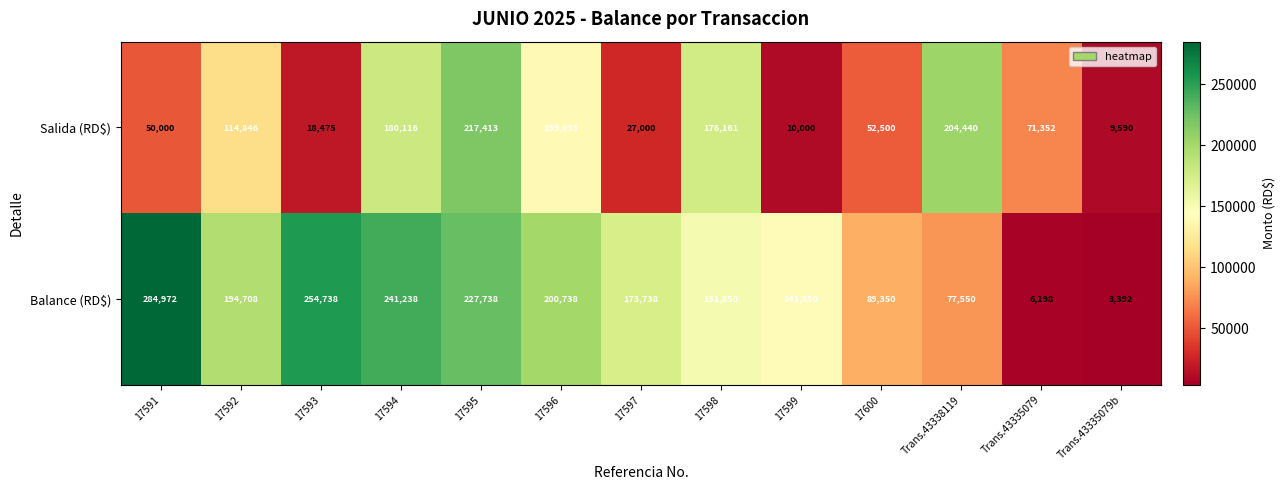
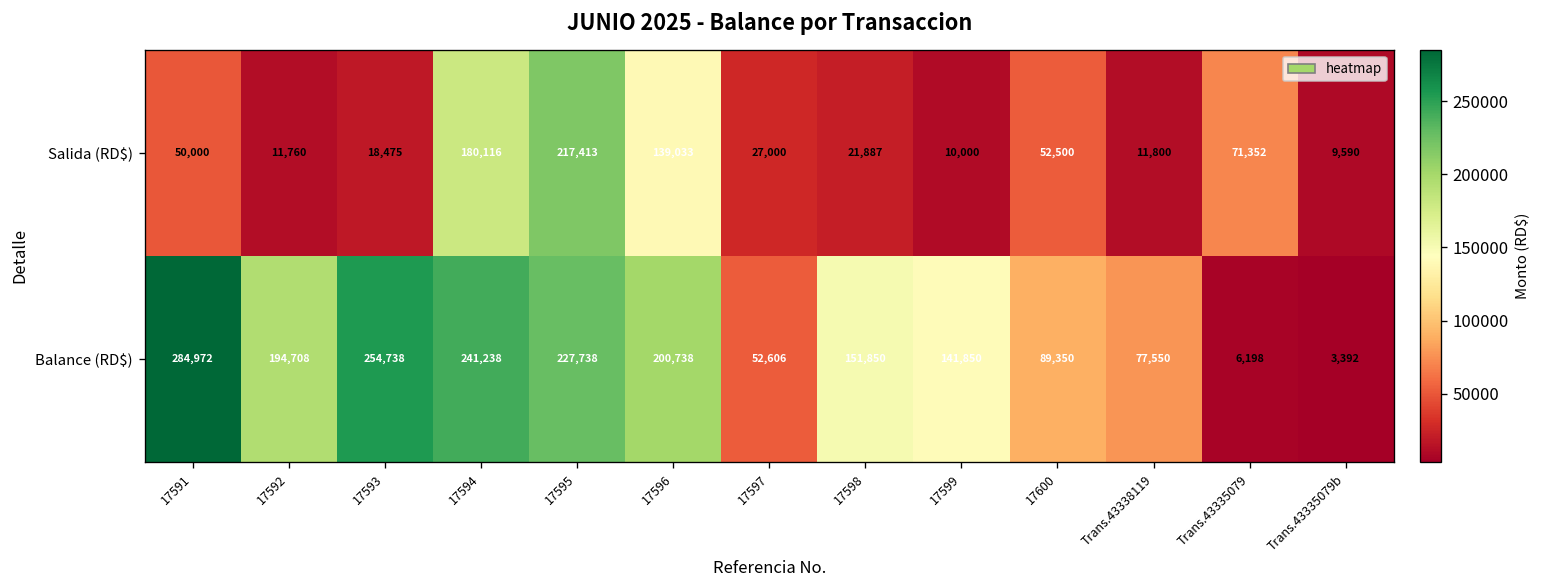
  {
    "Salida (RD$)": {
      "17591": "50,000",
-     "17592": "114,846",
+     "17592": "11,760",
      "17593": "18,475",
      "17594": "180,116",
      "17595": "217,413",
      "17596": "139,033",
      "17597": "27,000",
-     "17598": "176,161",
+     "17598": "21,887",
      "17599": "10,000",
      "17600": "52,500",
-     "Trans.43338119": "204,440",
+     "Trans.43338119": "11,800",
      "Trans.43335079": "71,352",
      "Trans.43335079b": "9,590"
    },
    "Balance (RD$)": {
      "17591": "284,972",
      "17592": "194,708",
      "17593": "254,738",
      "17594": "241,238",
      "17595": "227,738",
      "17596": "200,738",
-     "17597": "173,738",
+     "17597": "52,606",
      "17598": "151,850",
      "17599": "141,850",
      "17600": "89,350",
      "Trans.43338119": "77,550",
      "Trans.43335079": "6,198",
      "Trans.43335079b": "3,392"
    }
  }
